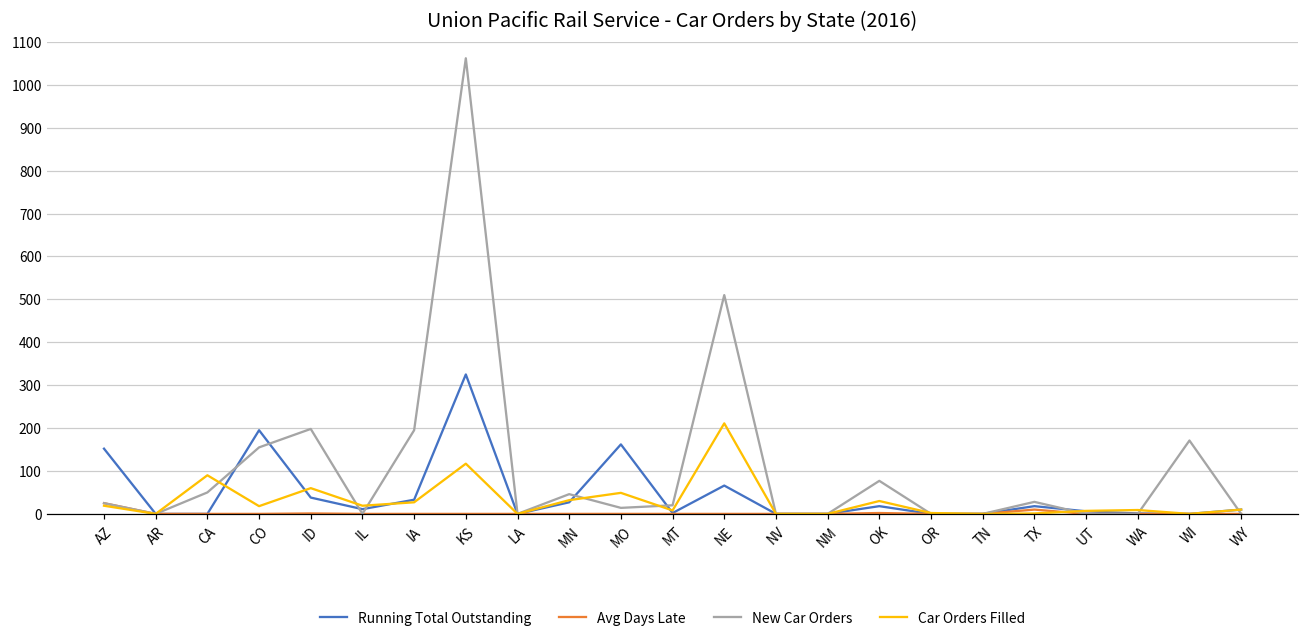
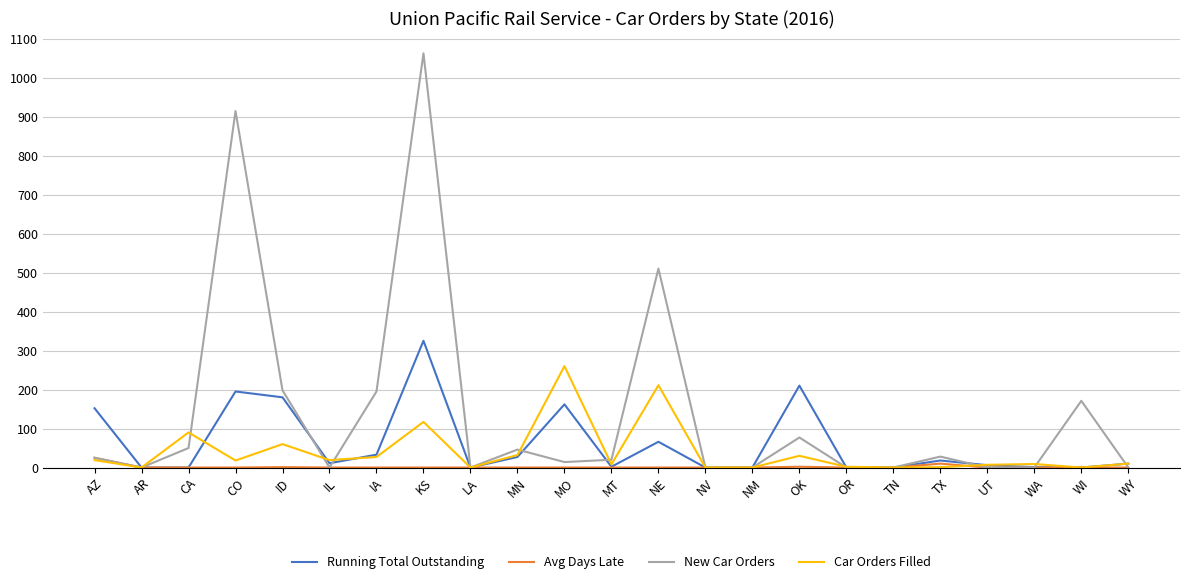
  {
    "Running Total Outstanding": {
      "AZ": 150,
      "CO": 200,
-     "ID": 40,
+     "ID": 180,
      "IL": 10,
      "KS": 330,
      "MO": 160,
      "NE": 70,
-     "OK": 20,
+     "OK": 210,
      "TX": 20
    },
    "Avg Days Late": {
      "CO": 0,
      "ID": 0,
      "IA": 0,
      "KS": 0,
      "MN": 0,
      "MO": 0,
      "NE": 0,
      "OK": 0,
      "TX": 10
    },
    "New Car Orders": {
      "CA": 50,
-     "CO": 160,
+     "CO": 910,
      "ID": 200,
      "IA": 200,
      "KS": 1060,
      "MN": 50,
      "MO": 10,
      "MT": 20,
      "NE": 510,
      "OK": 80,
      "TX": 30,
      "WI": 170
    },
    "Car Orders Filled": {
      "CA": 90,
      "CO": 20,
      "ID": 60,
      "IL": 20,
      "KS": 120,
-     "MO": 50,
+     "MO": 260,
      "NE": 210,
      "OK": 30,
      "TX": 0,
      "WA": 10
    }
  }
